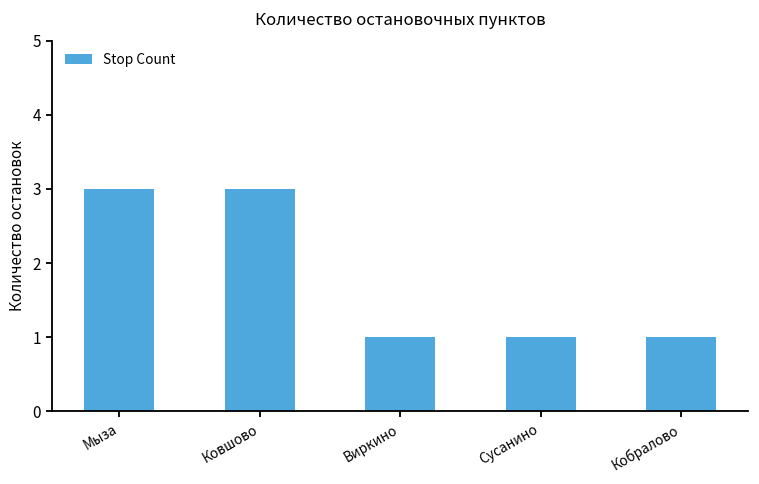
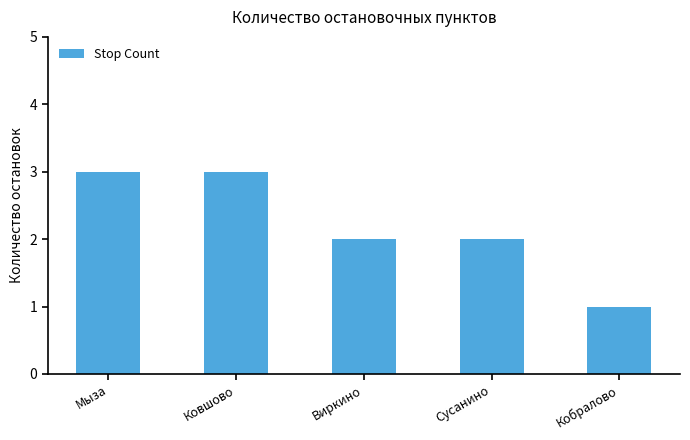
  {
    "Мыза": 3,
    "Ковшово": 3,
-   "Виркино": 1,
-   "Сусанино": 1,
+   "Виркино": 2,
+   "Сусанино": 2,
    "Кобралово": 1
  }
